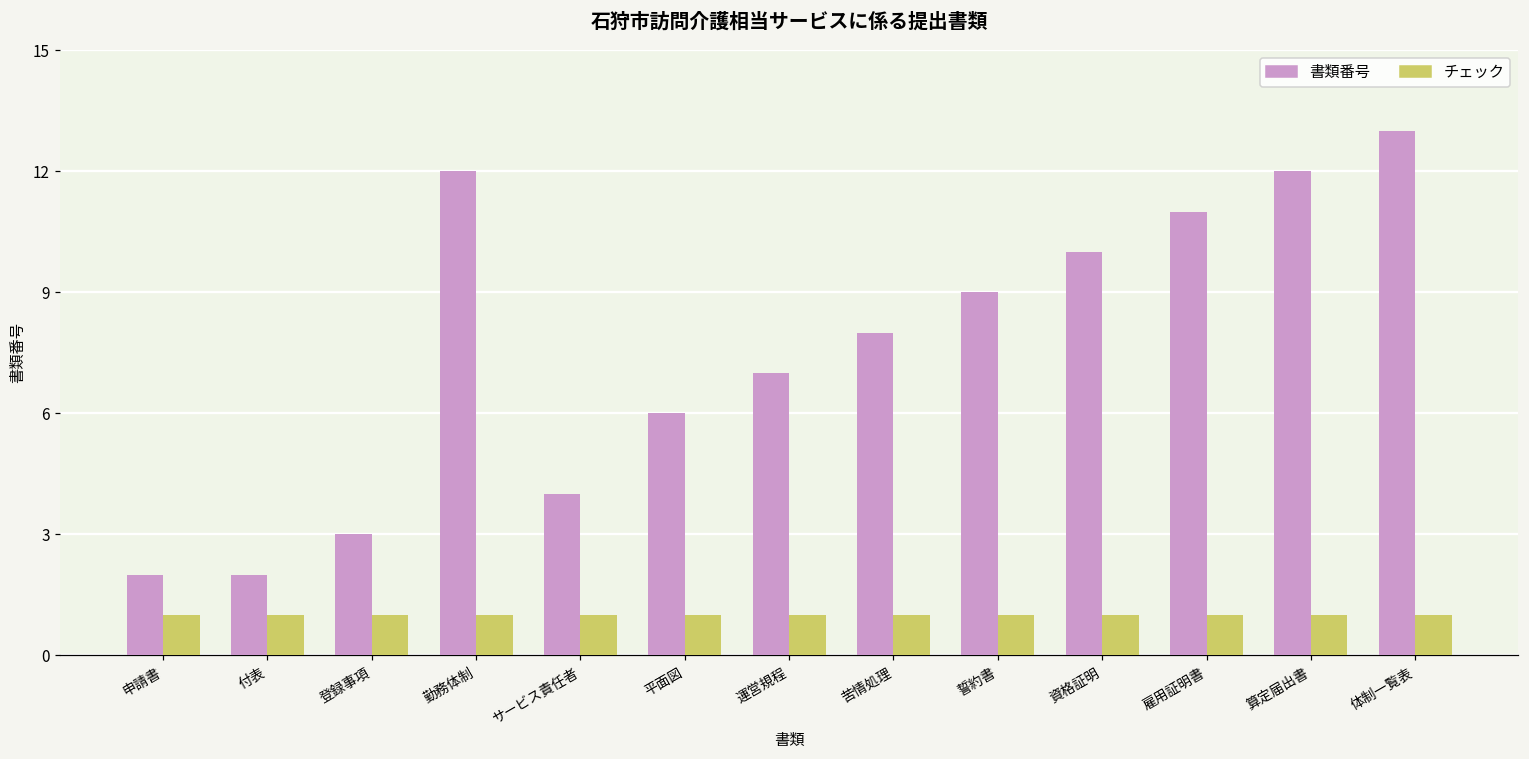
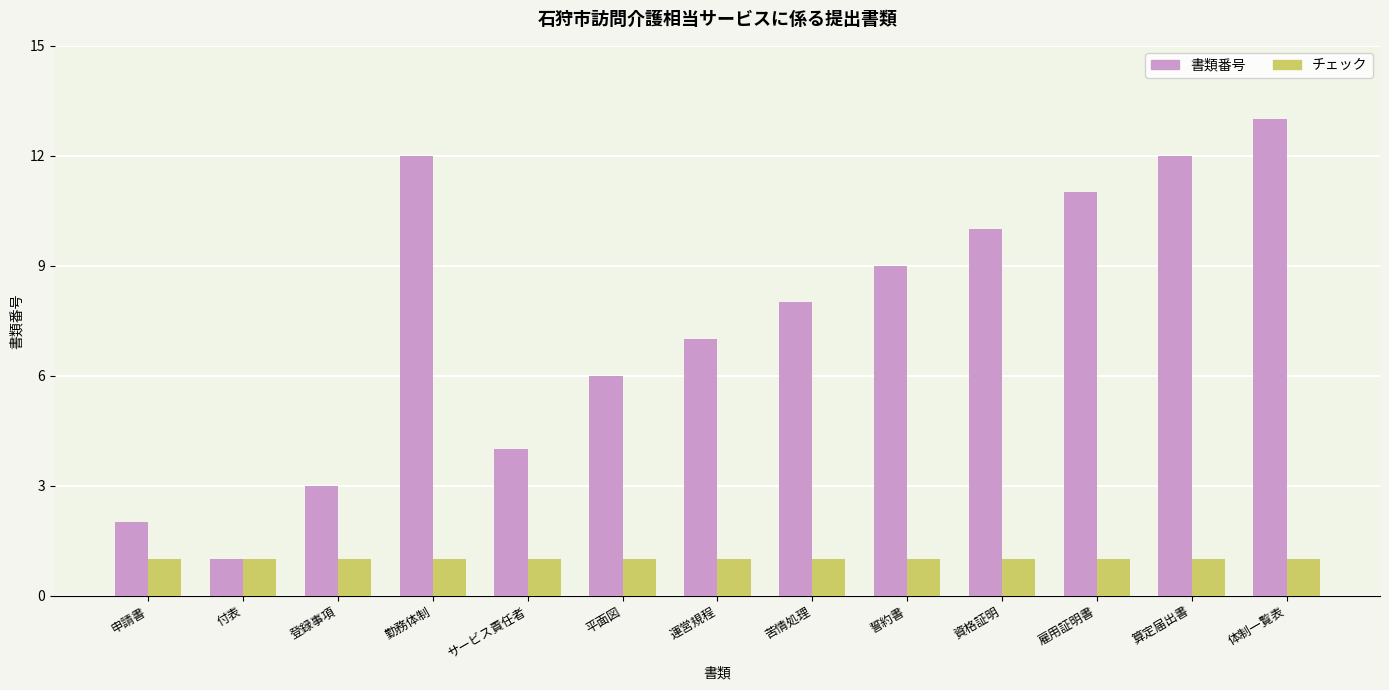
  {
    "書類番号": {
      "申請書": 2,
-     "付表": 2,
+     "付表": 1,
      "登録事項": 3,
      "勤務体制": 12,
      "サービス責任者": 4,
      "平面図": 6,
      "運営規程": 7,
      "苦情処理": 8,
      "誓約書": 9,
      "資格証明": 10,
      "雇用証明書": 11,
      "算定届出書": 12,
      "体制一覧表": 13
    },
    "チェック": {
      "申請書": 1,
      "付表": 1,
      "登録事項": 1,
      "勤務体制": 1,
      "サービス責任者": 1,
      "平面図": 1,
      "運営規程": 1,
      "苦情処理": 1,
      "誓約書": 1,
      "資格証明": 1,
      "雇用証明書": 1,
      "算定届出書": 1,
      "体制一覧表": 1
    }
  }
